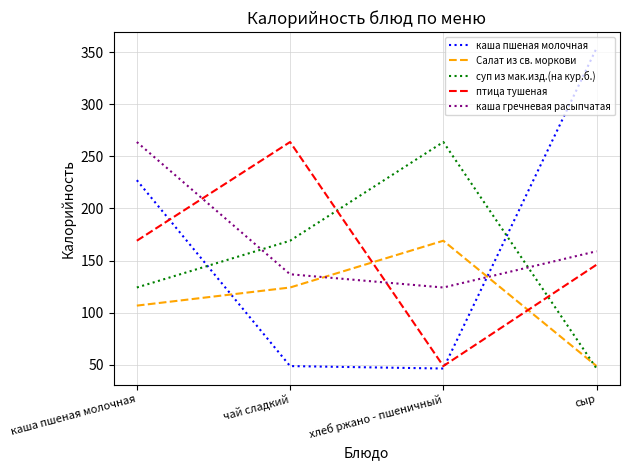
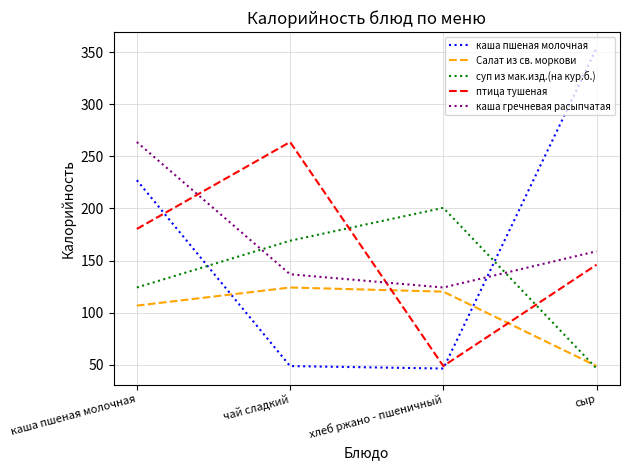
  {
    "каша пшеная молочная": {
      "каша пшеная молочная": 227,
      "чай сладкий": 49
    },
    "Салат из св. моркови": {
      "каша пшеная молочная": 107,
      "чай сладкий": 124,
-     "хлеб ржано - пшеничный": 169
+     "хлеб ржано - пшеничный": 120
    },
    "суп из мак.изд.(на кур.б.)": {
      "каша пшеная молочная": 124,
      "чай сладкий": 169,
-     "хлеб ржано - пшеничный": 264
+     "хлеб ржано - пшеничный": 201
    },
    "птица тушеная": {
-     "каша пшеная молочная": 169,
+     "каша пшеная молочная": 180,
      "чай сладкий": 264,
      "сыр": 146
    },
    "каша гречневая расыпчатая": {
      "каша пшеная молочная": 264,
      "чай сладкий": 137,
      "хлеб ржано - пшеничный": 124,
      "сыр": 159
    }
  }
